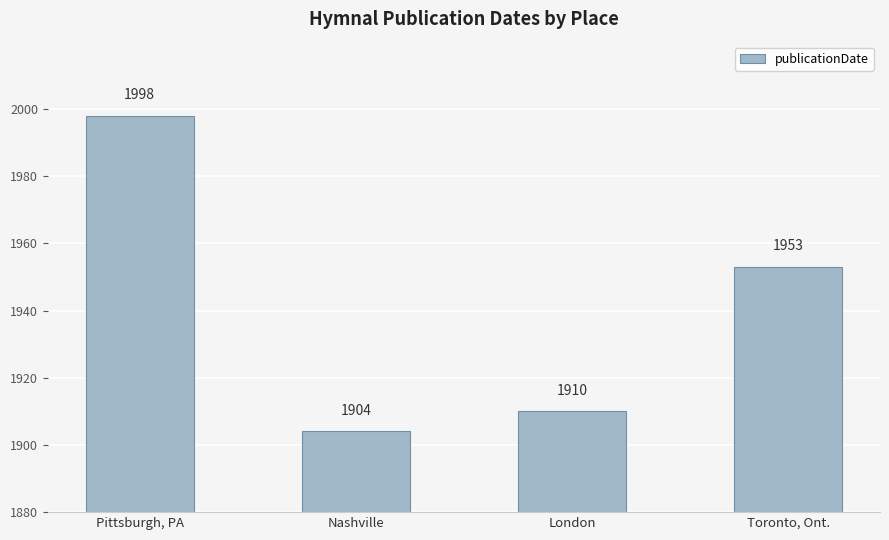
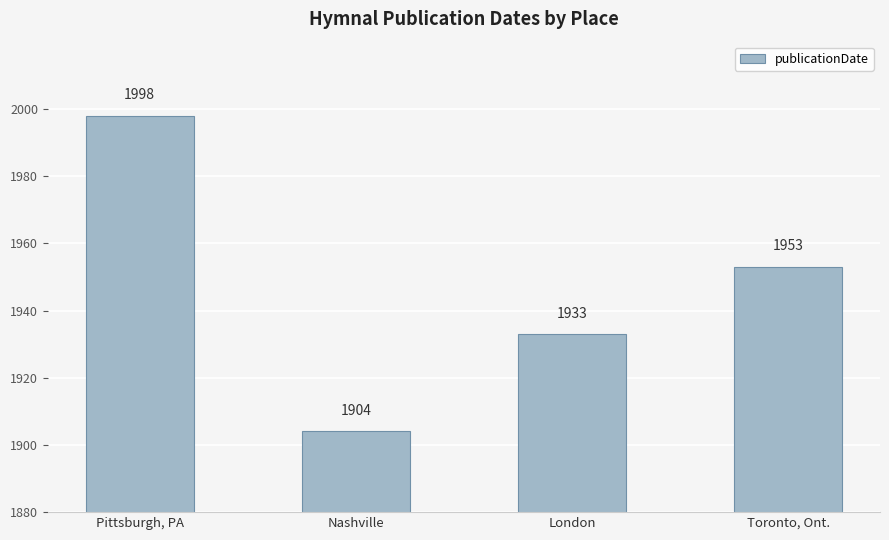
  {
    "Pittsburgh, PA": 1998,
    "Nashville": 1904,
-   "London": 1910,
+   "London": 1933,
    "Toronto, Ont.": 1953
  }
